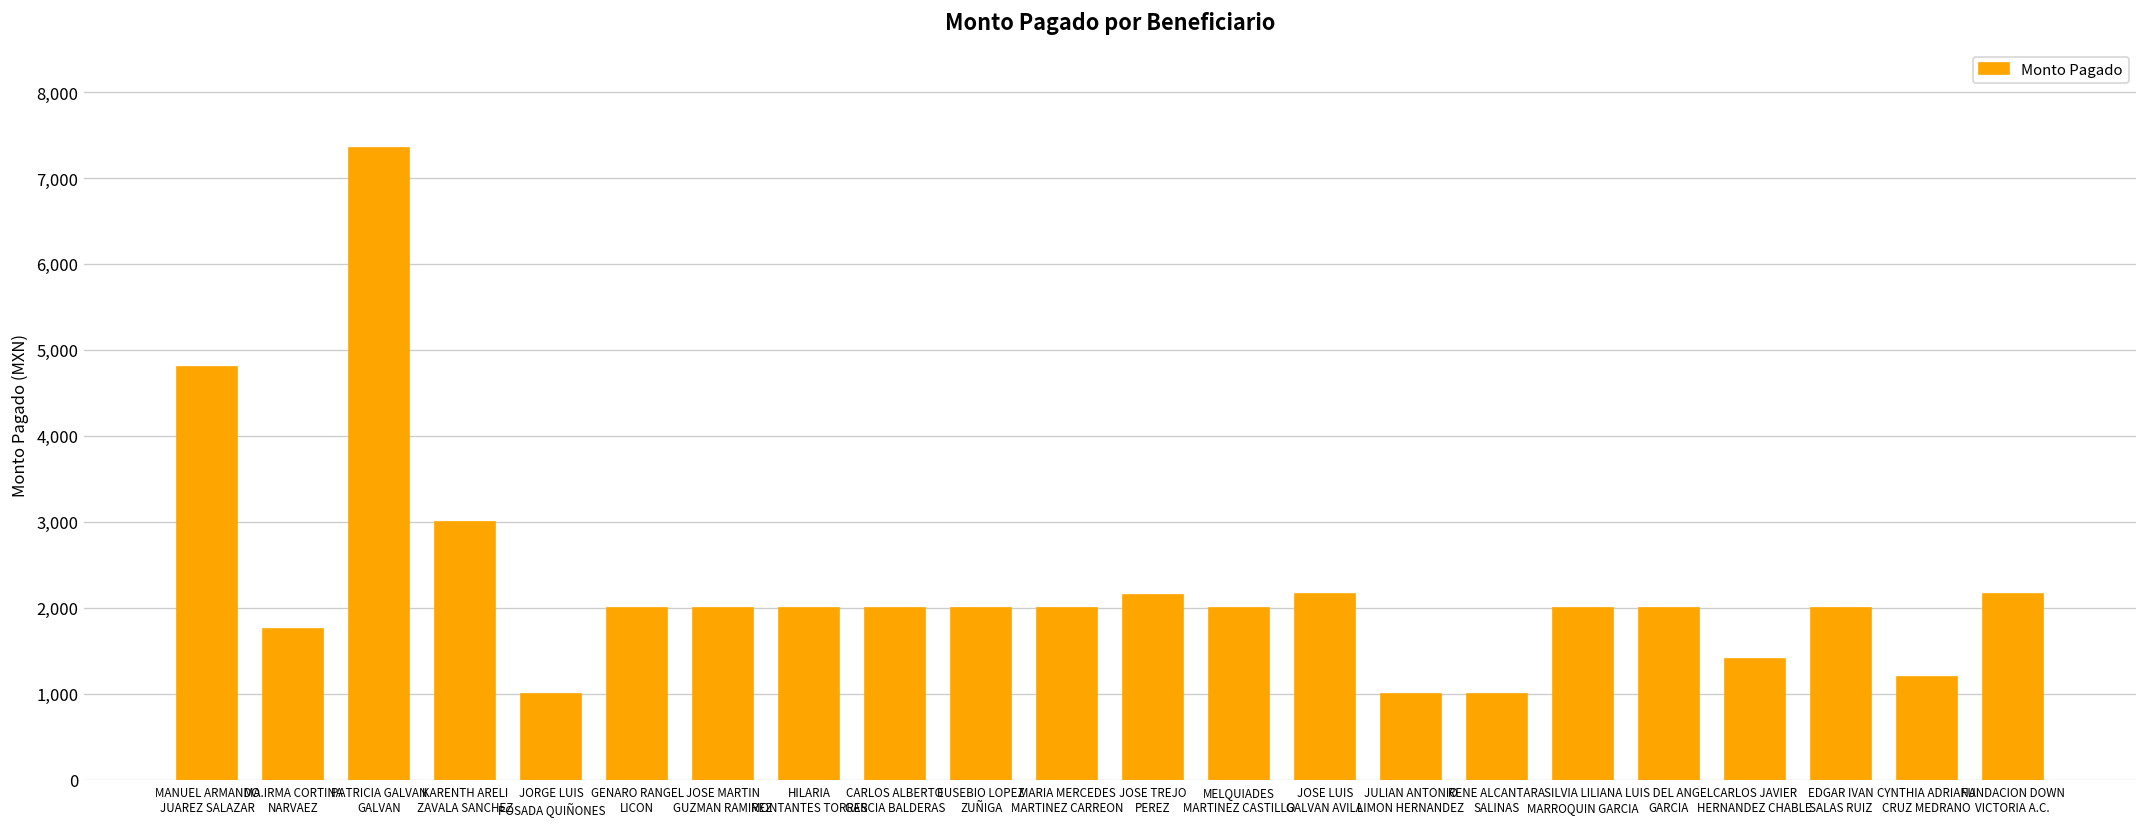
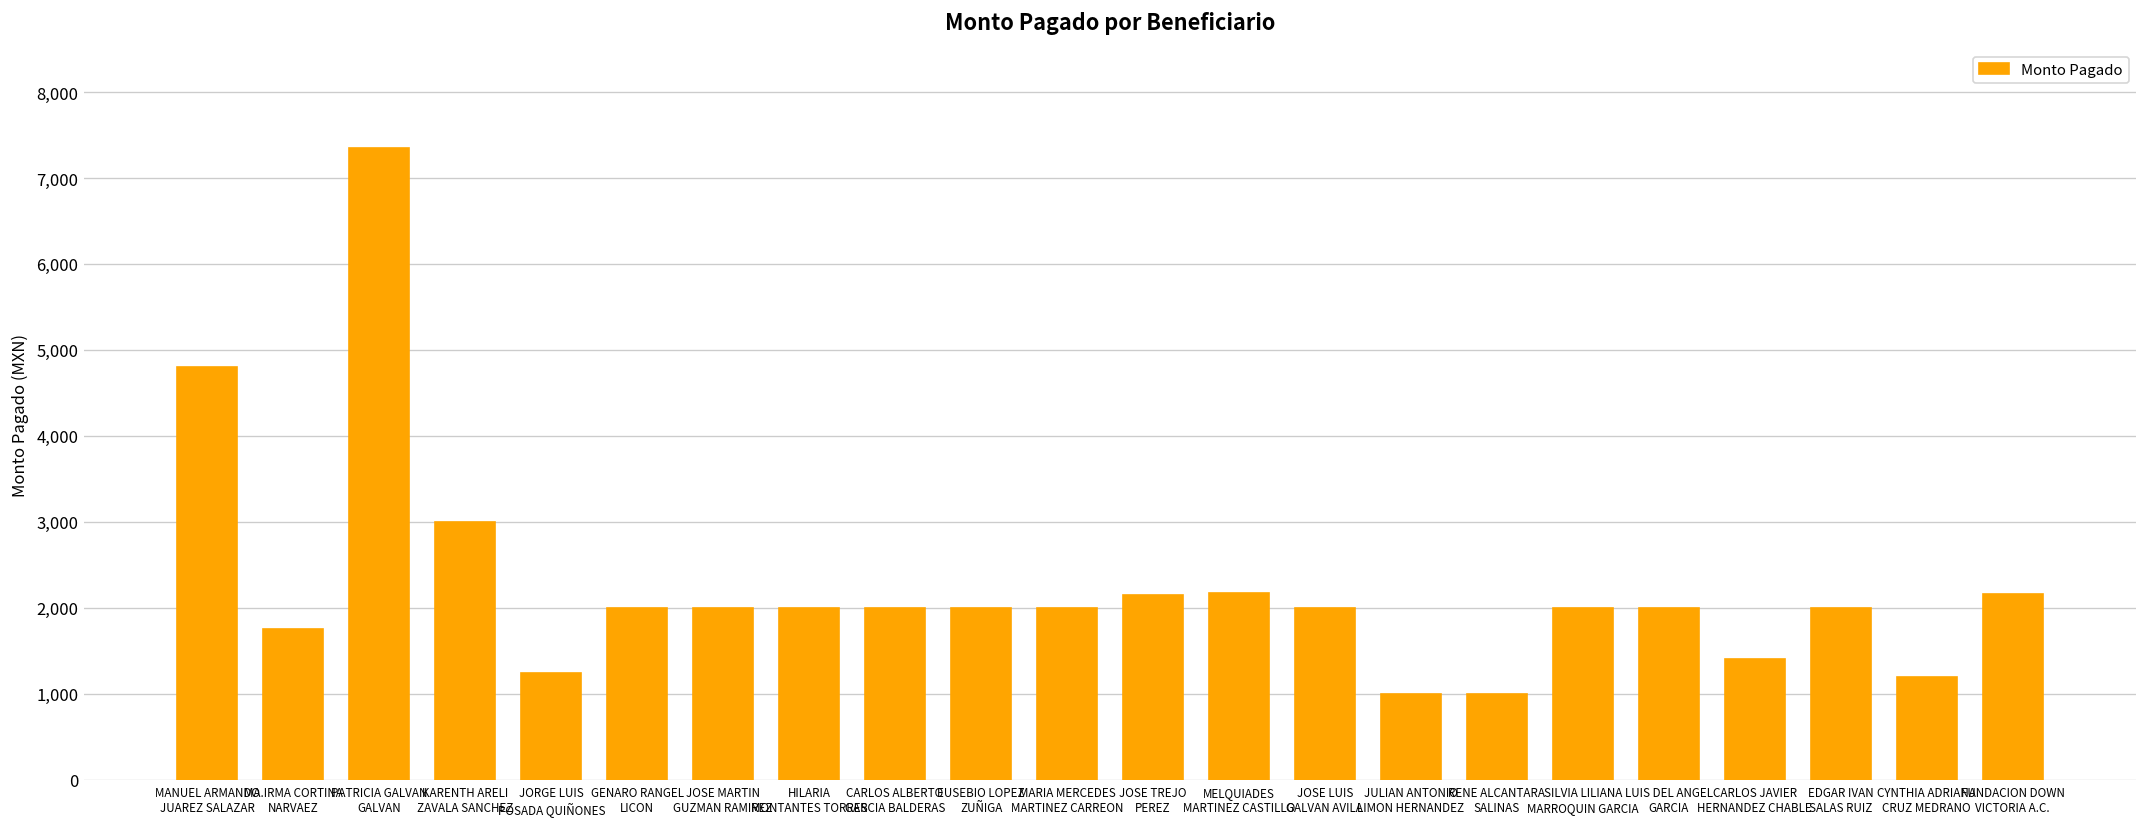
  {
    "PATRICIA GALVAN GALVAN": "7,300",
-   "JORGE LUIS POSADA QUIÑONES": "1,000",
+   "JORGE LUIS POSADA QUIÑONES": "1,200",
    "MARIA MERCEDES MARTINEZ CARREON": "2,000",
    "JOSE TREJO PEREZ": "2,100",
-   "MELQUIADES MARTINEZ CASTILLO": "2,000",
-   "JOSE LUIS GALVAN AVILA": "2,200",
+   "MELQUIADES MARTINEZ CASTILLO": "2,200",
+   "JOSE LUIS GALVAN AVILA": "2,000",
    "CARLOS JAVIER HERNANDEZ CHABLE": "1,400",
    "EDGAR IVAN SALAS RUIZ": "2,000"
  }
